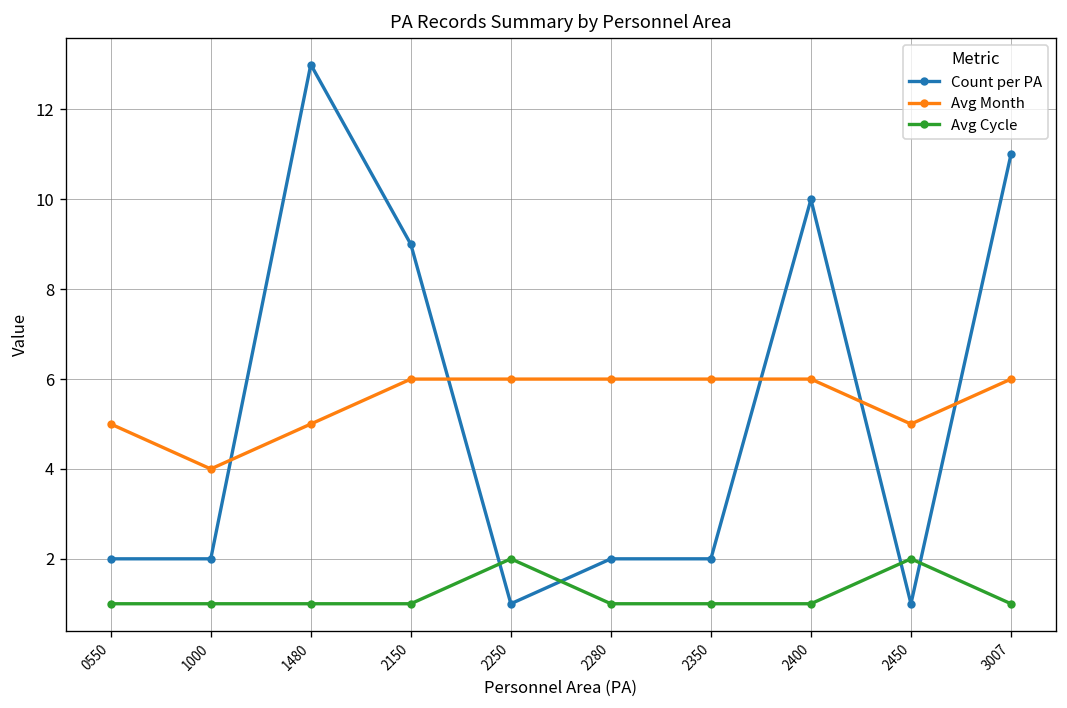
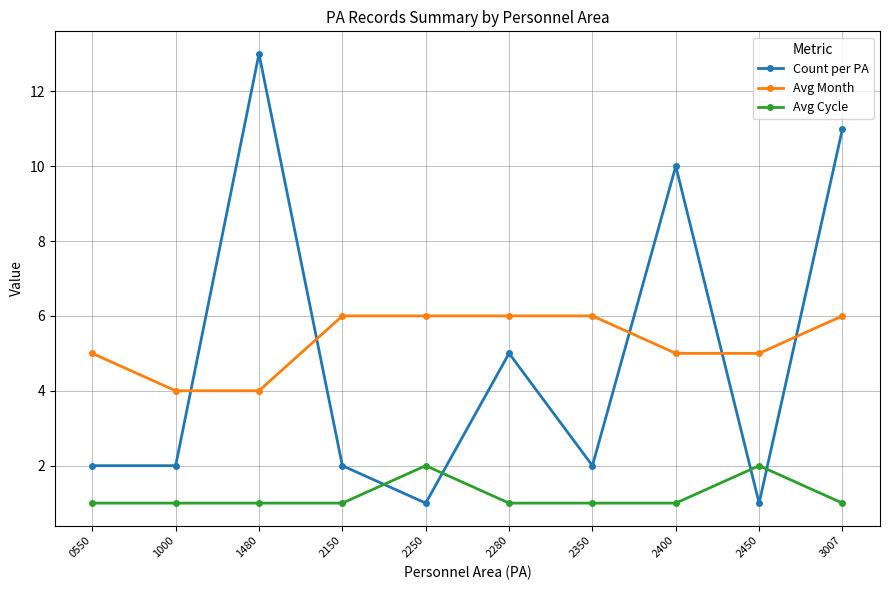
  {
    "Count per PA": {
      "0550": 2,
      "1000": 2,
      "1480": 13,
-     "2150": 9,
+     "2150": 2,
      "2250": 1,
-     "2280": 2,
+     "2280": 5,
      "2350": 2,
      "2400": 10,
      "2450": 1,
      "3007": 11
    },
    "Avg Month": {
      "0550": 5,
      "1000": 4,
-     "1480": 5,
+     "1480": 4,
      "2150": 6,
      "2250": 6,
      "2280": 6,
      "2350": 6,
-     "2400": 6,
+     "2400": 5,
      "2450": 5,
      "3007": 6
    },
    "Avg Cycle": {
      "0550": 1,
      "1000": 1,
      "1480": 1,
      "2150": 1,
      "2250": 2,
      "2280": 1,
      "2350": 1,
      "2400": 1,
      "2450": 2,
      "3007": 1
    }
  }
